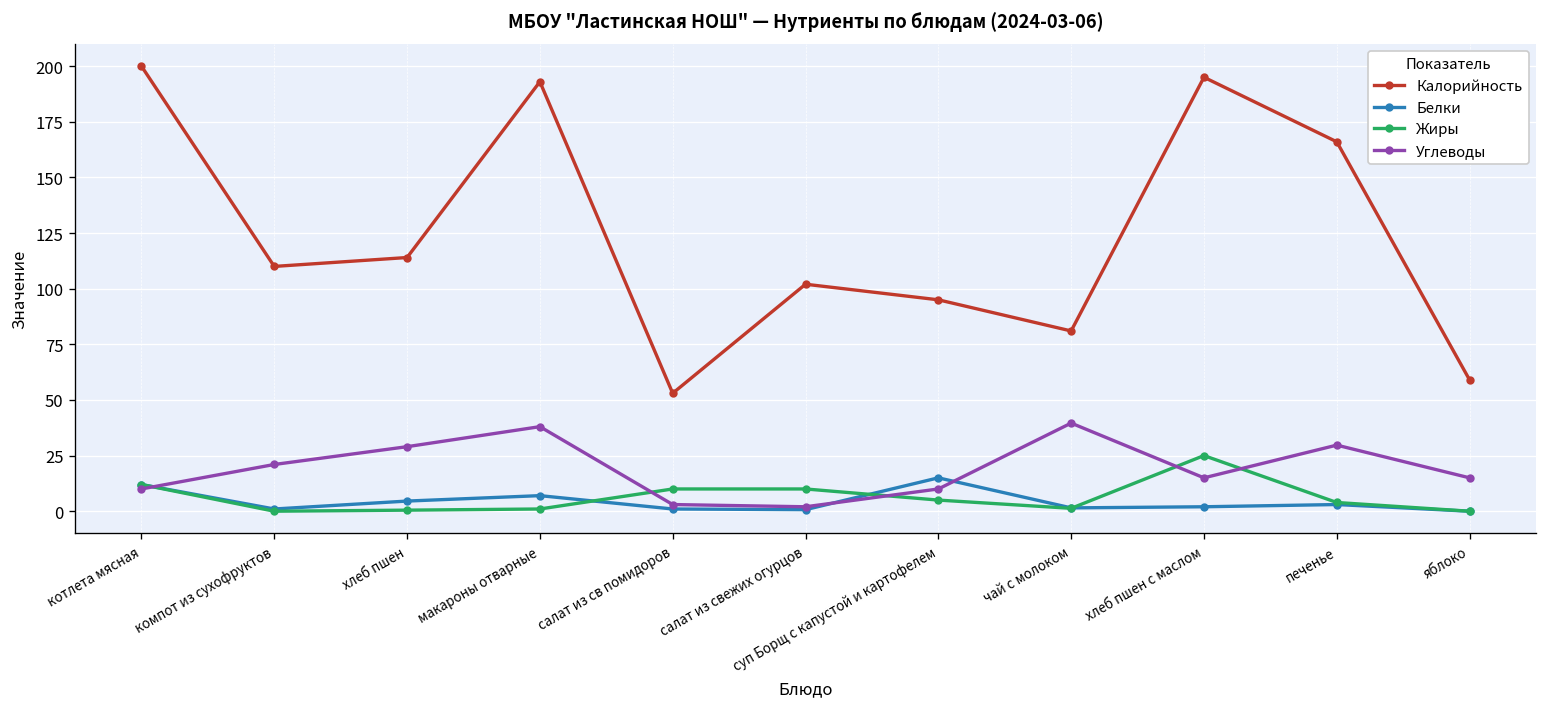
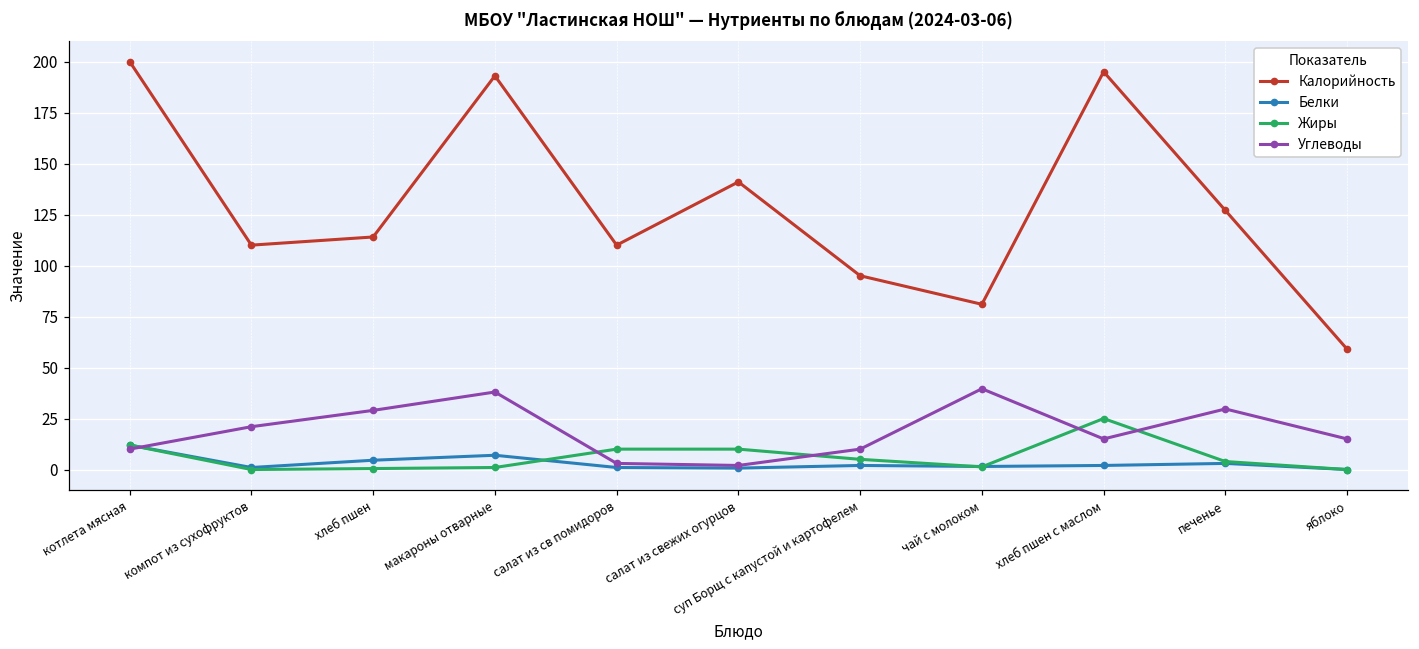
  {
    "Калорийность": {
      "котлета мясная": 200,
      "компот из сухофруктов": 110,
      "хлеб пшен": 114,
      "макароны отварные": 193,
-     "салат из св помидоров": 53,
-     "салат из свежих огурцов": 102,
+     "салат из св помидоров": 110,
+     "салат из свежих огурцов": 141,
      "суп Борщ с капустой и картофелем": 95,
      "чай с молоком": 81,
      "хлеб пшен с маслом": 195,
-     "печенье": 166,
+     "печенье": 127,
      "яблоко": 59
    },
    "Белки": {
      "хлеб пшен": 5,
      "макароны отварные": 7,
      "салат из св помидоров": 1,
-     "суп Борщ с капустой и картофелем": 15,
+     "суп Борщ с капустой и картофелем": 2,
      "хлеб пшен с маслом": 2
    },
    "Жиры": {
      "хлеб пшен": 0,
      "макароны отварные": 1,
      "салат из св помидоров": 10,
      "салат из свежих огурцов": 10,
      "суп Борщ с капустой и картофелем": 5,
      "хлеб пшен с маслом": 25
    },
    "Углеводы": {
      "котлета мясная": 10,
      "компот из сухофруктов": 21,
      "хлеб пшен": 29,
      "макароны отварные": 38,
      "салат из св помидоров": 3,
      "суп Борщ с капустой и картофелем": 10,
      "чай с молоком": 40,
      "хлеб пшен с маслом": 15,
      "печенье": 30,
      "яблоко": 15
    }
  }
